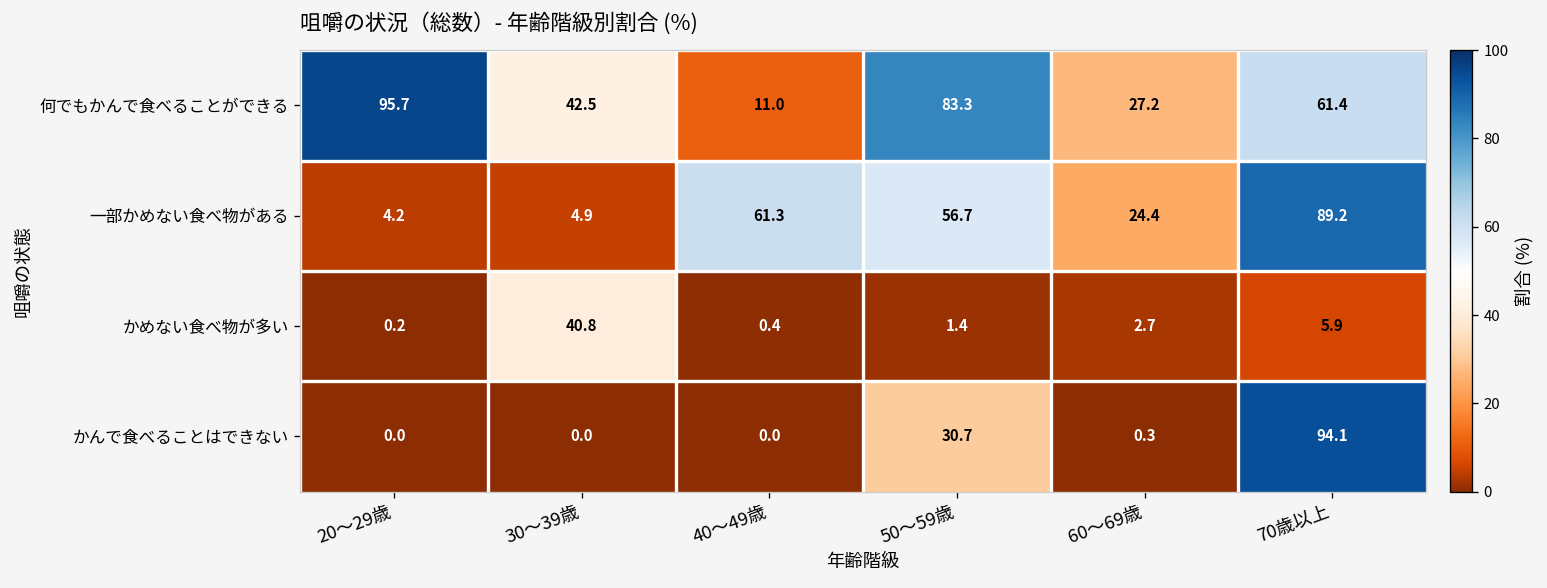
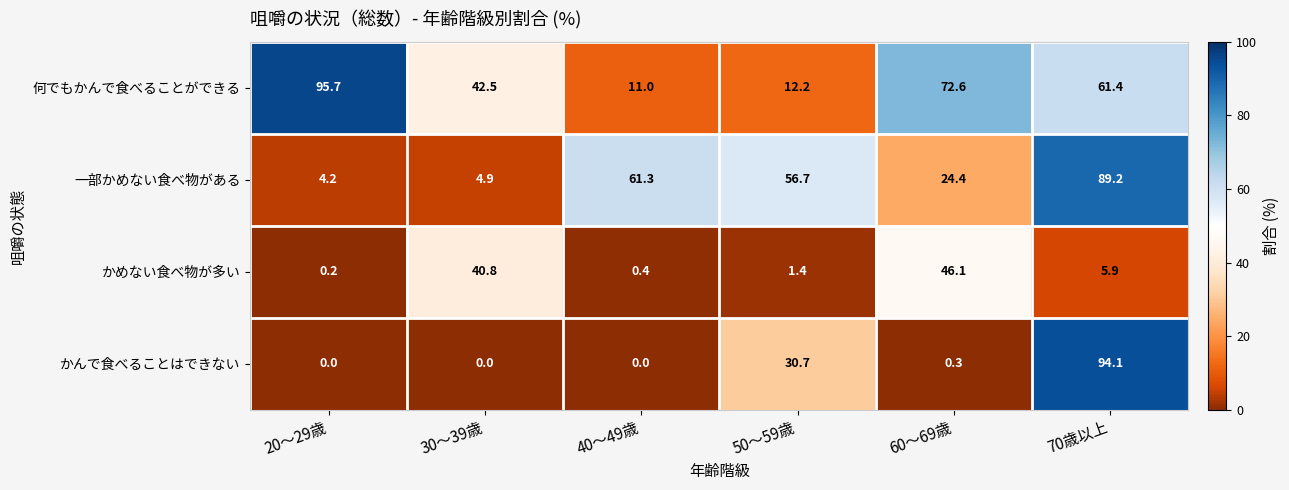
  {
    "何でもかんで食べることができる": {
      "20～29歳": 95.7,
      "30～39歳": 42.5,
      "40～49歳": 11.0,
-     "50～59歳": 83.3,
-     "60～69歳": 27.2,
+     "50～59歳": 12.2,
+     "60～69歳": 72.6,
      "70歳以上": 61.4
    },
    "一部かめない食べ物がある": {
      "20～29歳": 4.2,
      "30～39歳": 4.9,
      "40～49歳": 61.3,
      "50～59歳": 56.7,
      "60～69歳": 24.4,
      "70歳以上": 89.2
    },
    "かめない食べ物が多い": {
      "20～29歳": 0.2,
      "30～39歳": 40.8,
      "40～49歳": 0.4,
      "50～59歳": 1.4,
-     "60～69歳": 2.7,
+     "60～69歳": 46.1,
      "70歳以上": 5.9
    },
    "かんで食べることはできない": {
      "20～29歳": 0.0,
      "30～39歳": 0.0,
      "40～49歳": 0.0,
      "50～59歳": 30.7,
      "60～69歳": 0.3,
      "70歳以上": 94.1
    }
  }
